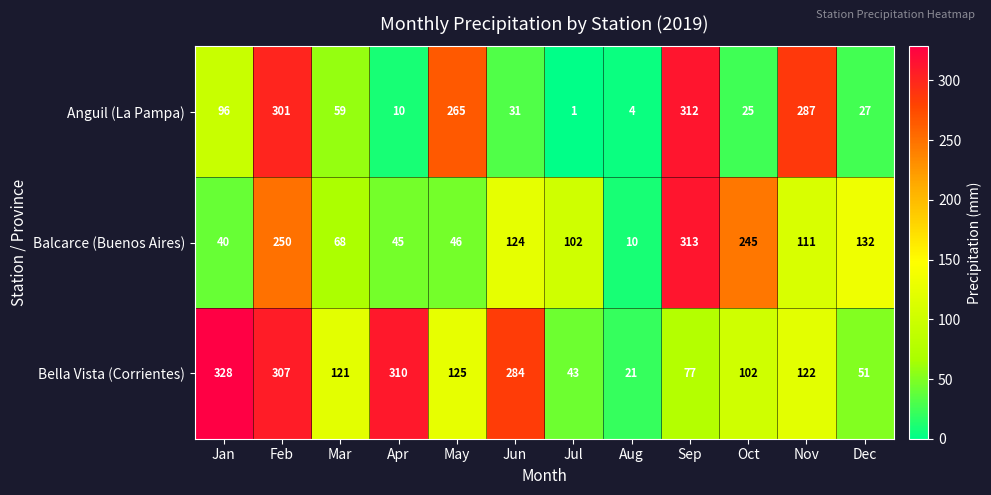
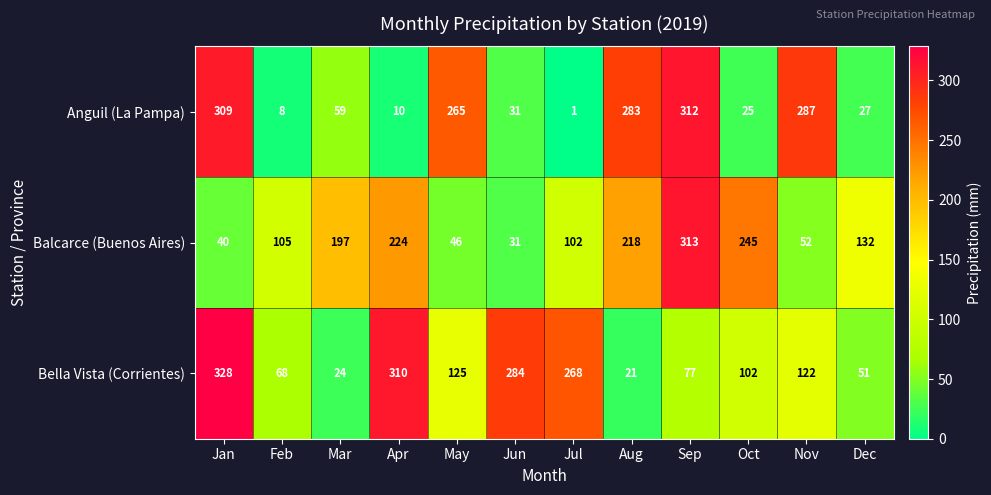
  {
    "Anguil (La Pampa)": {
-     "Jan": 96,
-     "Feb": 301,
+     "Jan": 309,
+     "Feb": 8,
      "Mar": 59,
      "Apr": 10,
      "May": 265,
      "Jun": 31,
      "Jul": 1,
-     "Aug": 4,
+     "Aug": 283,
      "Sep": 312,
      "Oct": 25,
      "Nov": 287,
      "Dec": 27
    },
    "Balcarce (Buenos Aires)": {
      "Jan": 40,
-     "Feb": 250,
-     "Mar": 68,
-     "Apr": 45,
+     "Feb": 105,
+     "Mar": 197,
+     "Apr": 224,
      "May": 46,
-     "Jun": 124,
+     "Jun": 31,
      "Jul": 102,
-     "Aug": 10,
+     "Aug": 218,
      "Sep": 313,
      "Oct": 245,
-     "Nov": 111,
+     "Nov": 52,
      "Dec": 132
    },
    "Bella Vista (Corrientes)": {
      "Jan": 328,
-     "Feb": 307,
-     "Mar": 121,
+     "Feb": 68,
+     "Mar": 24,
      "Apr": 310,
      "May": 125,
      "Jun": 284,
-     "Jul": 43,
+     "Jul": 268,
      "Aug": 21,
      "Sep": 77,
      "Oct": 102,
      "Nov": 122,
      "Dec": 51
    }
  }
